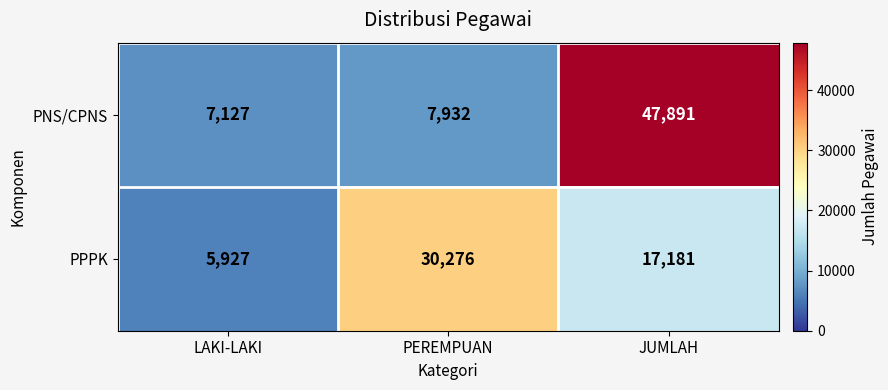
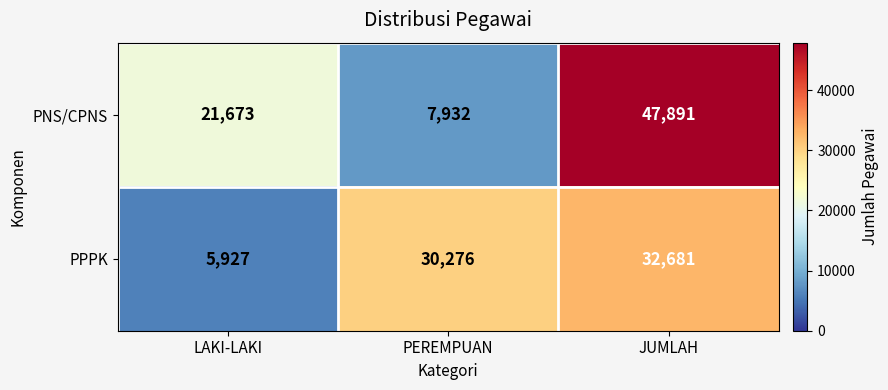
  {
    "PNS/CPNS": {
-     "LAKI-LAKI": "7,127",
+     "LAKI-LAKI": "21,673",
      "PEREMPUAN": "7,932",
      "JUMLAH": "47,891"
    },
    "PPPK": {
      "LAKI-LAKI": "5,927",
      "PEREMPUAN": "30,276",
-     "JUMLAH": "17,181"
+     "JUMLAH": "32,681"
    }
  }
